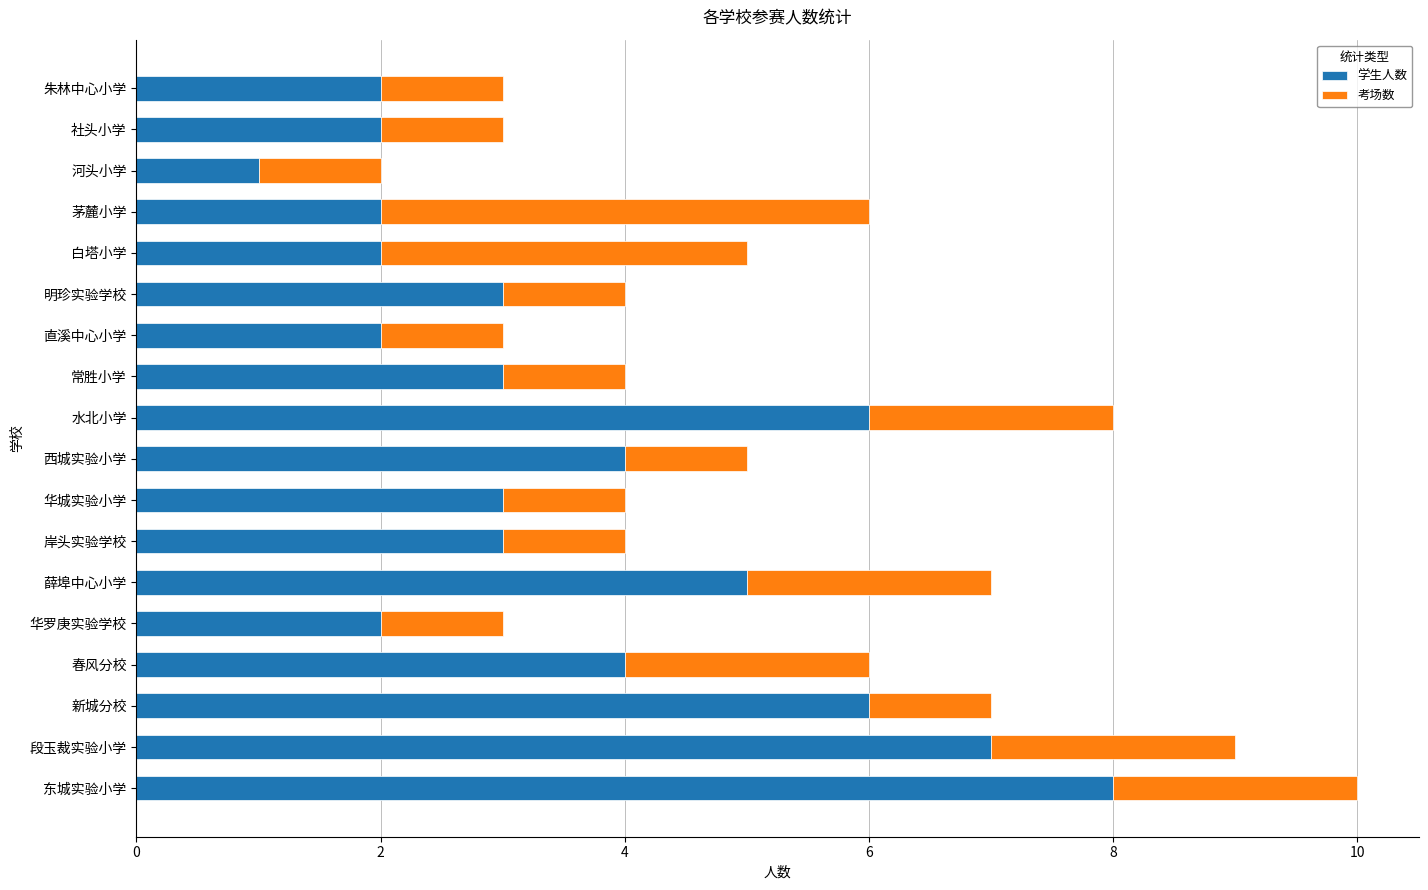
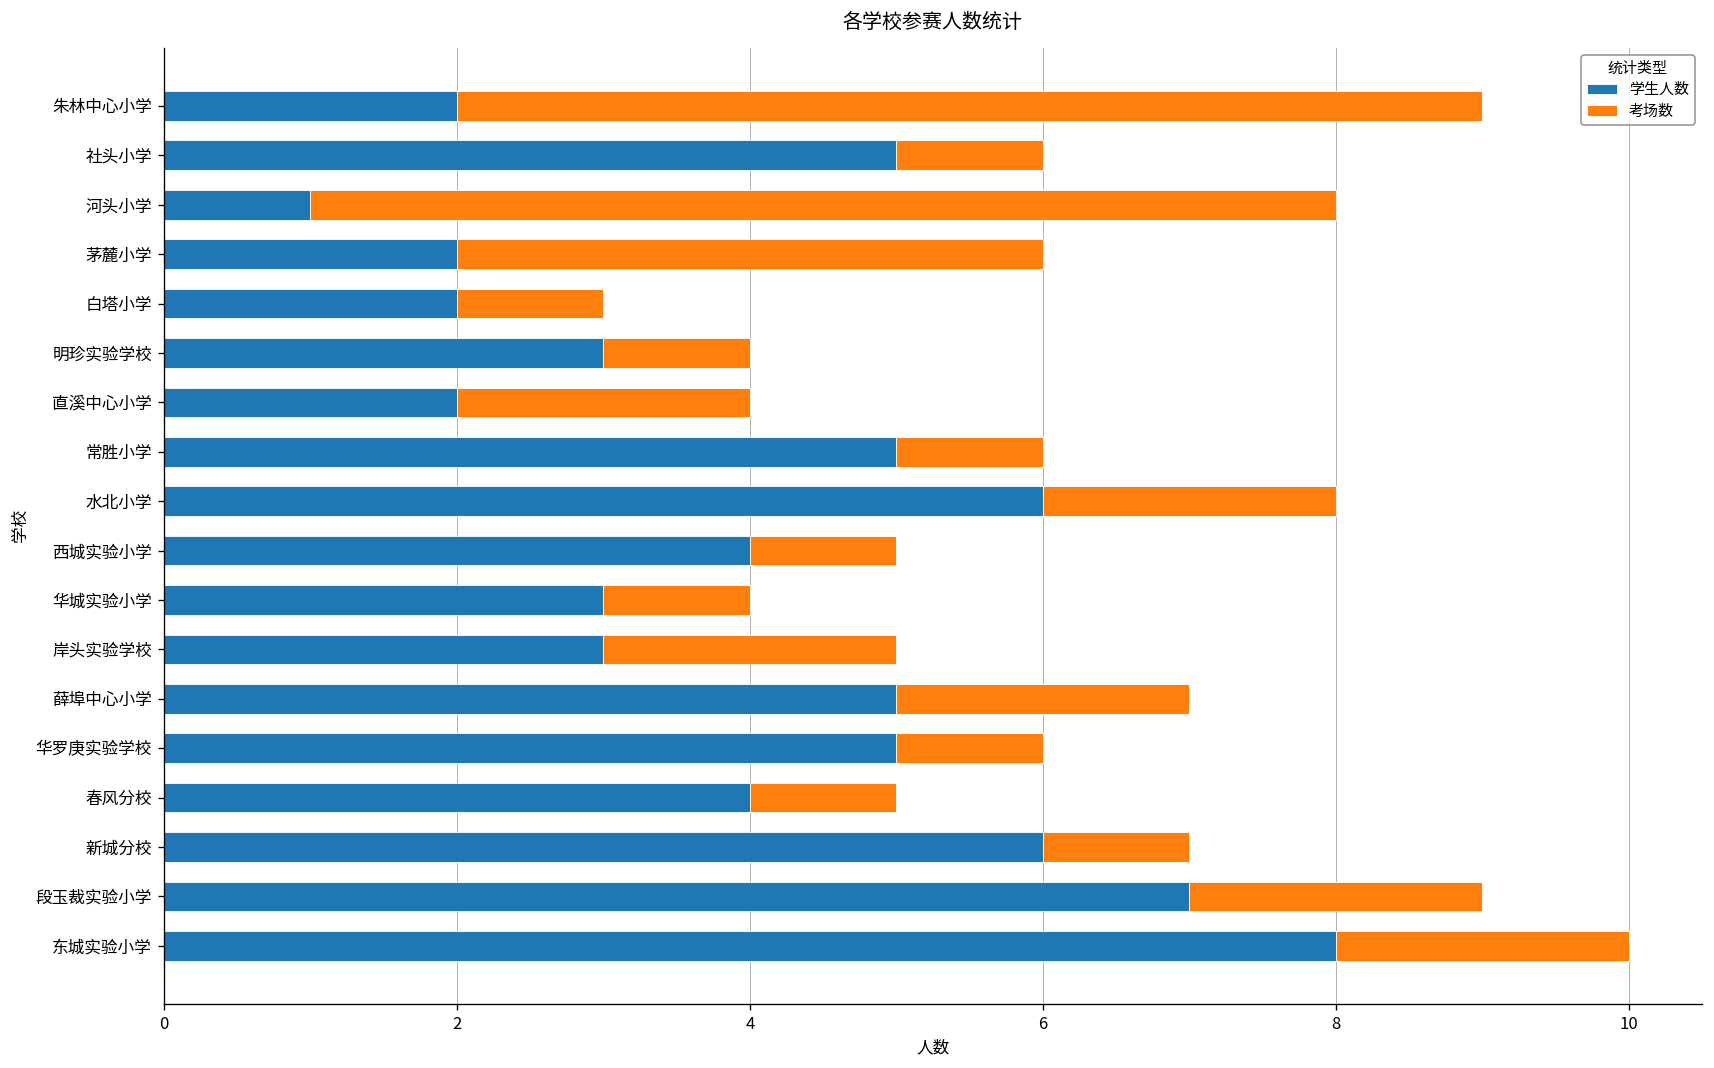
  {
    "学生人数": {
      "朱林中心小学": 2,
-     "社头小学": 2,
+     "社头小学": 5,
      "河头小学": 1,
      "茅麓小学": 2,
      "白塔小学": 2,
      "明珍实验学校": 3,
      "直溪中心小学": 2,
-     "常胜小学": 3,
+     "常胜小学": 5,
      "水北小学": 6,
      "西城实验小学": 4,
      "华城实验小学": 3,
      "岸头实验学校": 3,
      "薛埠中心小学": 5,
-     "华罗庚实验学校": 2,
+     "华罗庚实验学校": 5,
      "春风分校": 4,
      "新城分校": 6,
      "段玉裁实验小学": 7,
      "东城实验小学": 8
    },
    "考场数": {
-     "朱林中心小学": 1,
+     "朱林中心小学": 7,
      "社头小学": 1,
-     "河头小学": 1,
+     "河头小学": 7,
      "茅麓小学": 4,
-     "白塔小学": 3,
+     "白塔小学": 1,
      "明珍实验学校": 1,
-     "直溪中心小学": 1,
+     "直溪中心小学": 2,
      "常胜小学": 1,
      "水北小学": 2,
      "西城实验小学": 1,
      "华城实验小学": 1,
-     "岸头实验学校": 1,
+     "岸头实验学校": 2,
      "薛埠中心小学": 2,
      "华罗庚实验学校": 1,
-     "春风分校": 2,
+     "春风分校": 1,
      "新城分校": 1,
      "段玉裁实验小学": 2,
      "东城实验小学": 2
    }
  }
